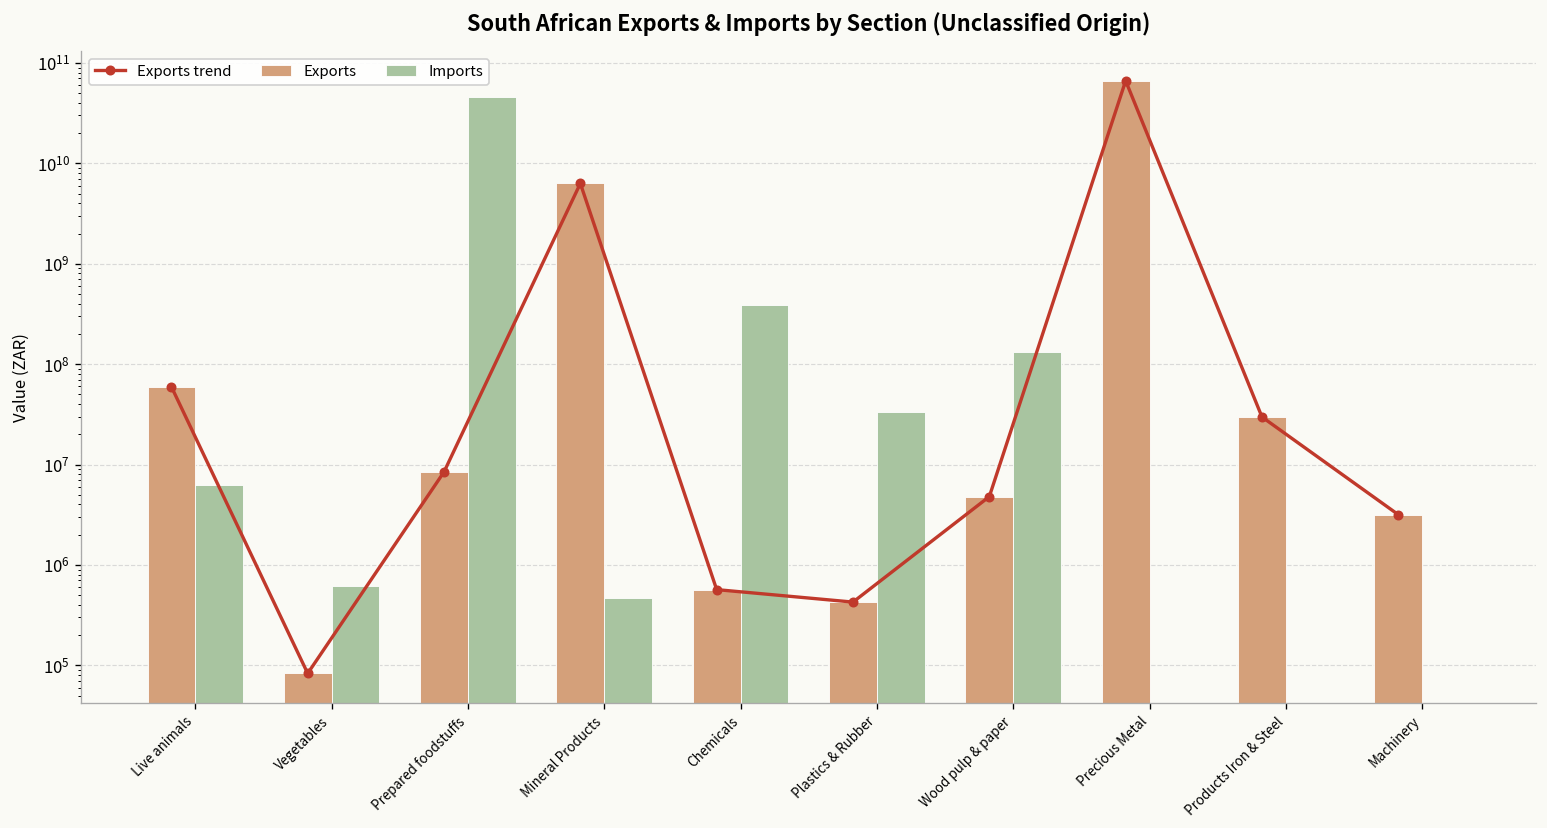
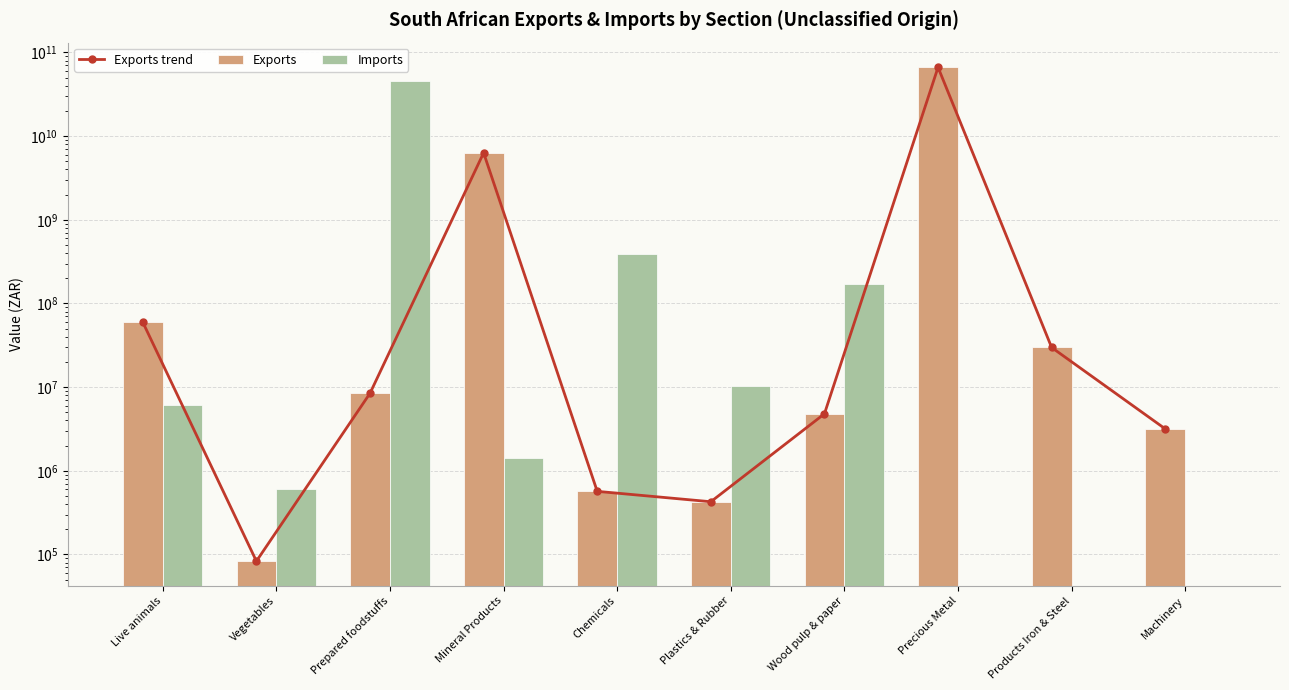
  {
    "Exports": {
      "Live animals": 60000000,
      "Vegetables": 80000,
      "Prepared foodstuffs": 8000000,
      "Mineral Products": 6000000000,
      "Chemicals": 600000,
      "Plastics & Rubber": 400000,
      "Wood pulp & paper": 5000000,
      "Precious Metal": 70000000000,
      "Products Iron & Steel": 30000000,
      "Machinery": 3200000
    },
    "Imports": {
      "Live animals": 6000000,
      "Vegetables": 600000,
      "Prepared foodstuffs": 50000000000,
-     "Mineral Products": 500000,
+     "Mineral Products": 1400000,
      "Chemicals": 400000000,
-     "Plastics & Rubber": 33000000,
-     "Wood pulp & paper": 130000000
+     "Plastics & Rubber": 10000000,
+     "Wood pulp & paper": 170000000
    }
  }
